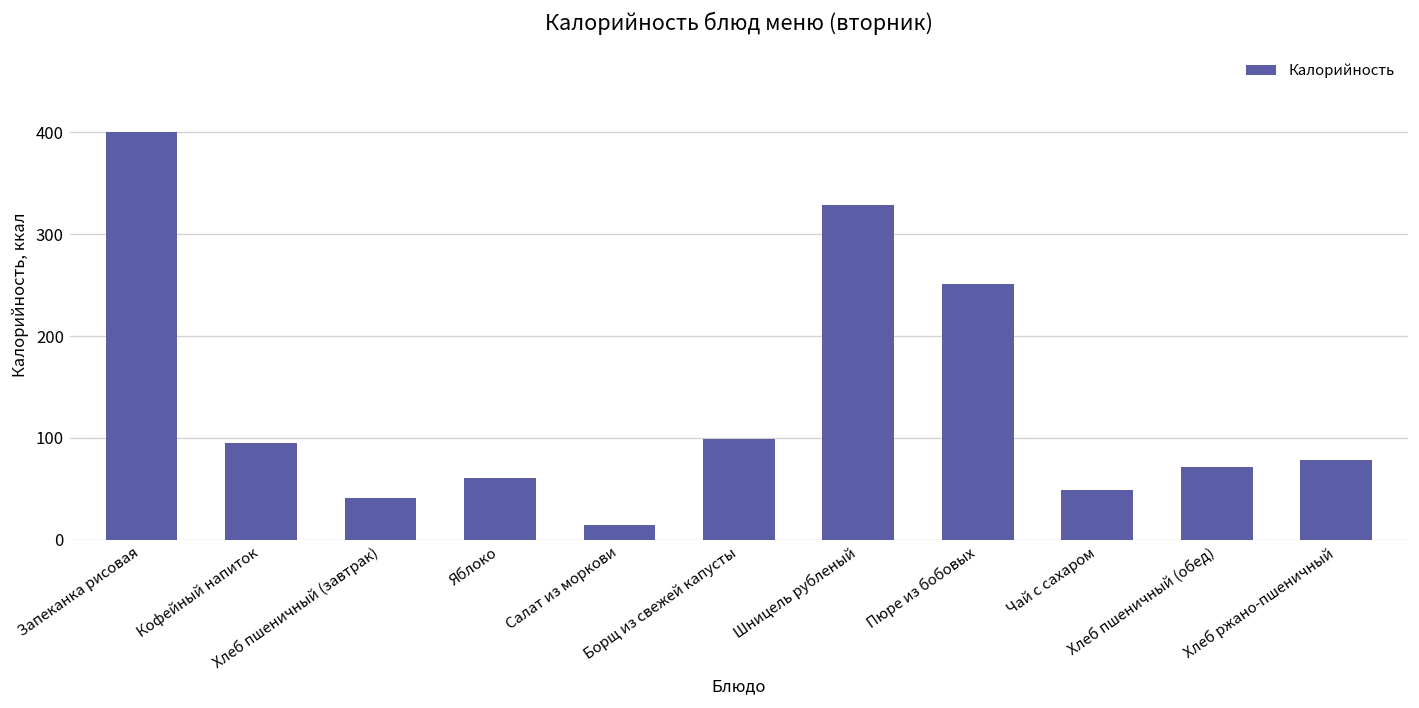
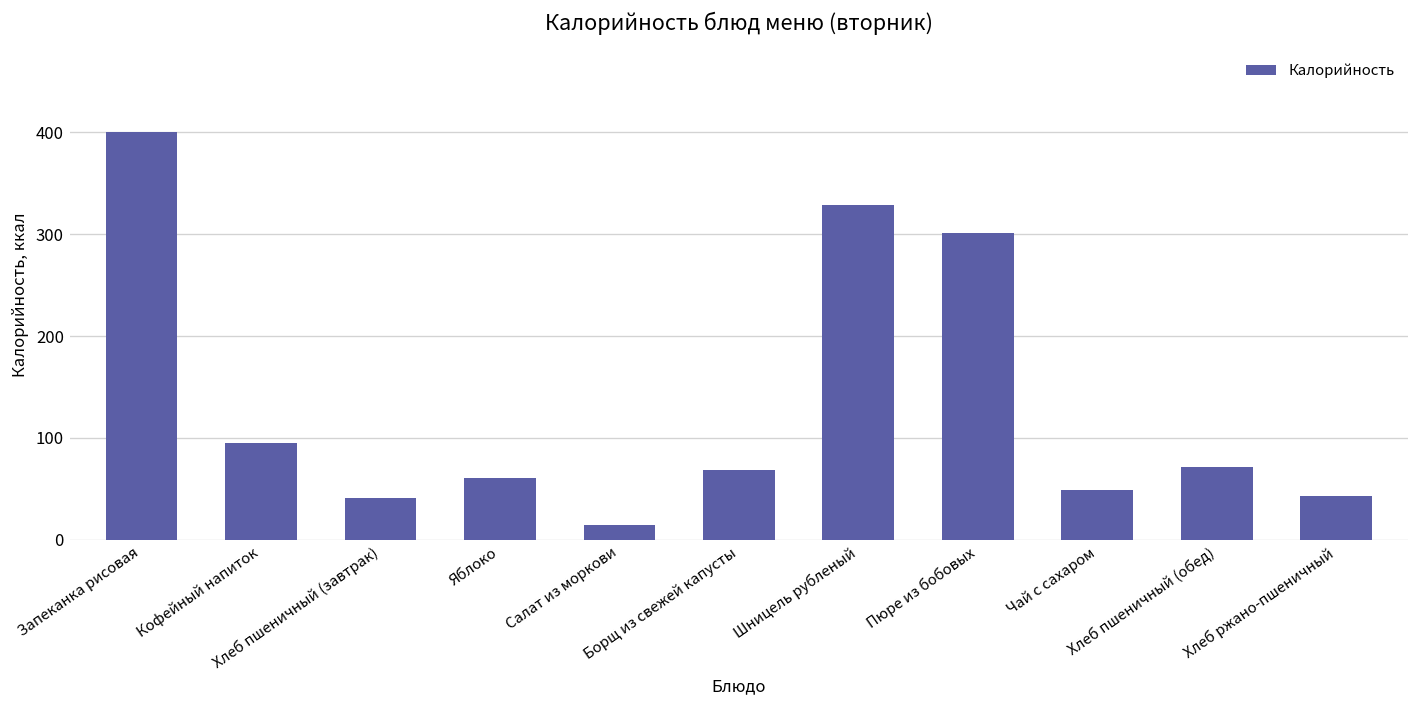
  {
    "Запеканка рисовая": 400,
    "Кофейный напиток": 100,
    "Хлеб пшеничный (завтрак)": 40,
    "Яблоко": 60,
    "Салат из моркови": 10,
-   "Борщ из свежей капусты": 100,
+   "Борщ из свежей капусты": 70,
    "Шницель рубленый": 330,
-   "Пюре из бобовых": 250,
+   "Пюре из бобовых": 300,
    "Чай с сахаром": 50,
    "Хлеб пшеничный (обед)": 70,
-   "Хлеб ржано-пшеничный": 80
+   "Хлеб ржано-пшеничный": 40
  }
